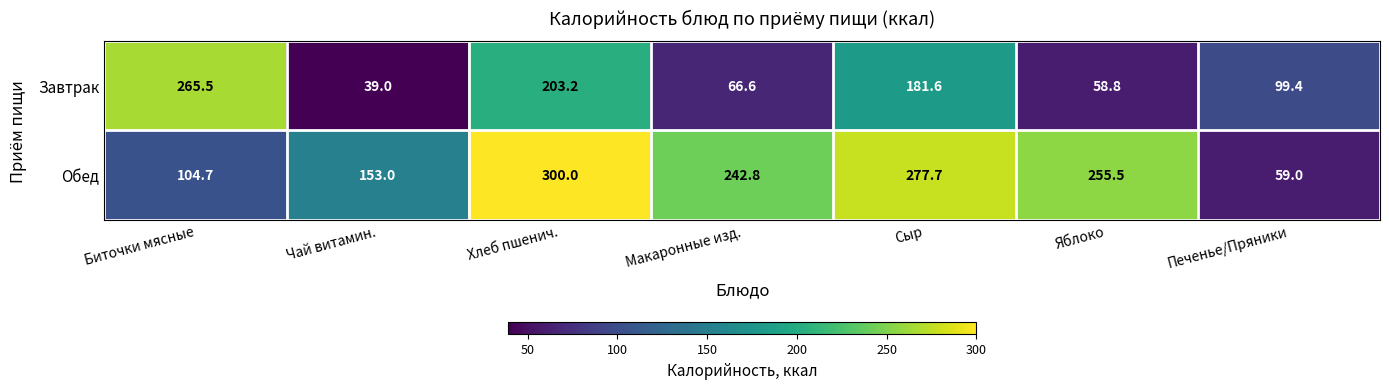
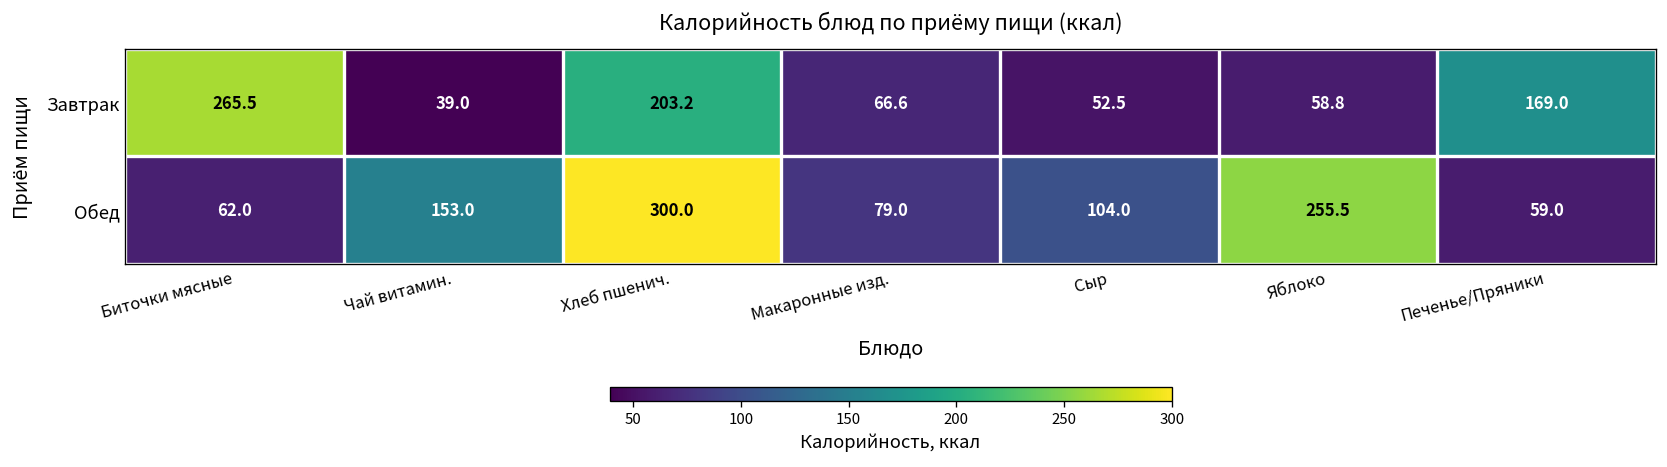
  {
    "Завтрак": {
      "Биточки мясные": 265.5,
      "Чай витамин.": 39.0,
      "Хлеб пшенич.": 203.2,
      "Макаронные изд.": 66.6,
-     "Сыр": 181.6,
+     "Сыр": 52.5,
      "Яблоко": 58.8,
-     "Печенье/Пряники": 99.4
+     "Печенье/Пряники": 169.0
    },
    "Обед": {
-     "Биточки мясные": 104.7,
+     "Биточки мясные": 62.0,
      "Чай витамин.": 153.0,
      "Хлеб пшенич.": 300.0,
-     "Макаронные изд.": 242.8,
-     "Сыр": 277.7,
+     "Макаронные изд.": 79.0,
+     "Сыр": 104.0,
      "Яблоко": 255.5,
      "Печенье/Пряники": 59.0
    }
  }
